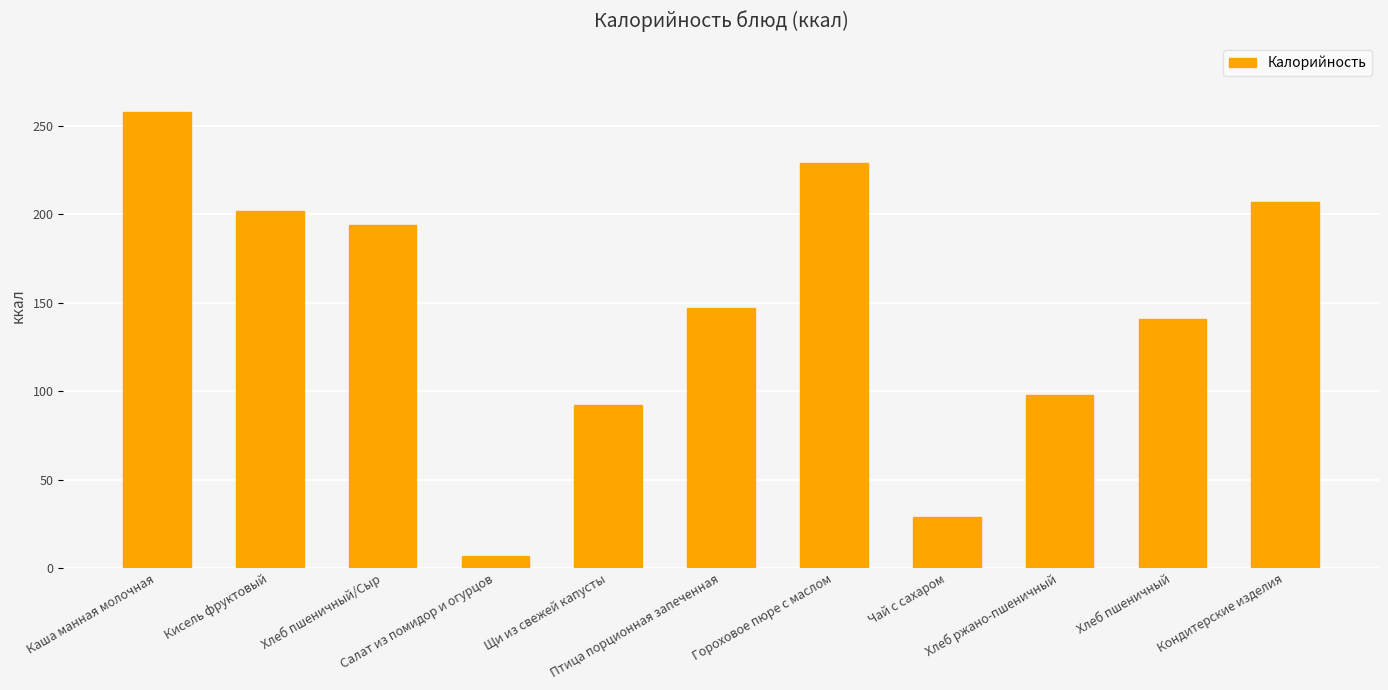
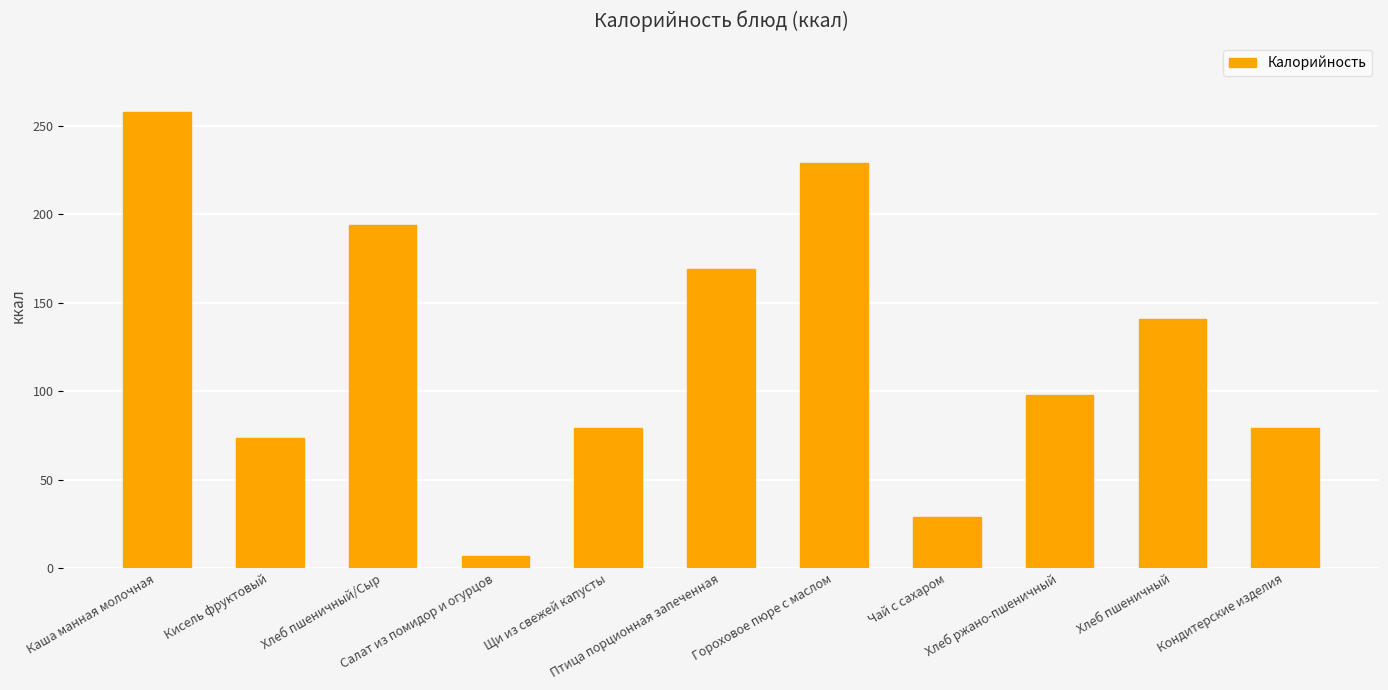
  {
    "Каша манная молочная": 258,
-   "Кисель фруктовый": 202,
+   "Кисель фруктовый": 73,
    "Хлеб пшеничный/Сыр": 194,
    "Салат из помидор и огурцов": 7,
-   "Щи из свежей капусты": 92,
-   "Птица порционная запеченная": 147,
+   "Щи из свежей капусты": 79,
+   "Птица порционная запеченная": 169,
    "Гороховое пюре с маслом": 229,
    "Чай с сахаром": 29,
    "Хлеб ржано-пшеничный": 98,
    "Хлеб пшеничный": 141,
-   "Кондитерские изделия": 207
+   "Кондитерские изделия": 79
  }
